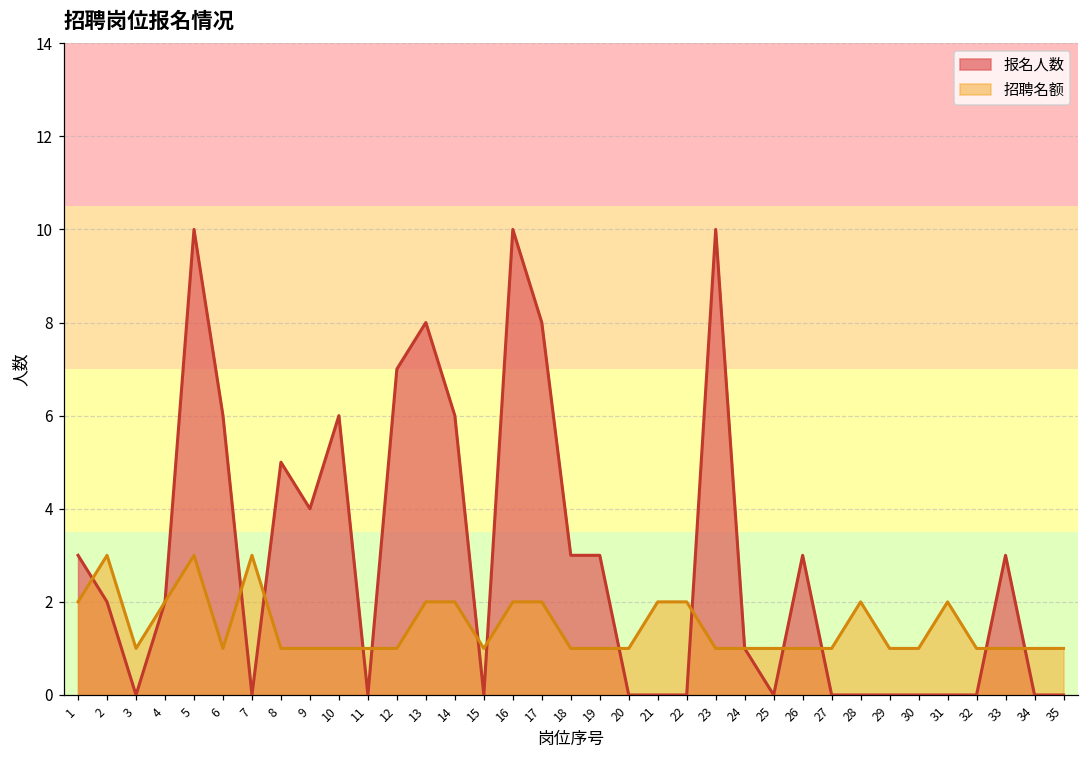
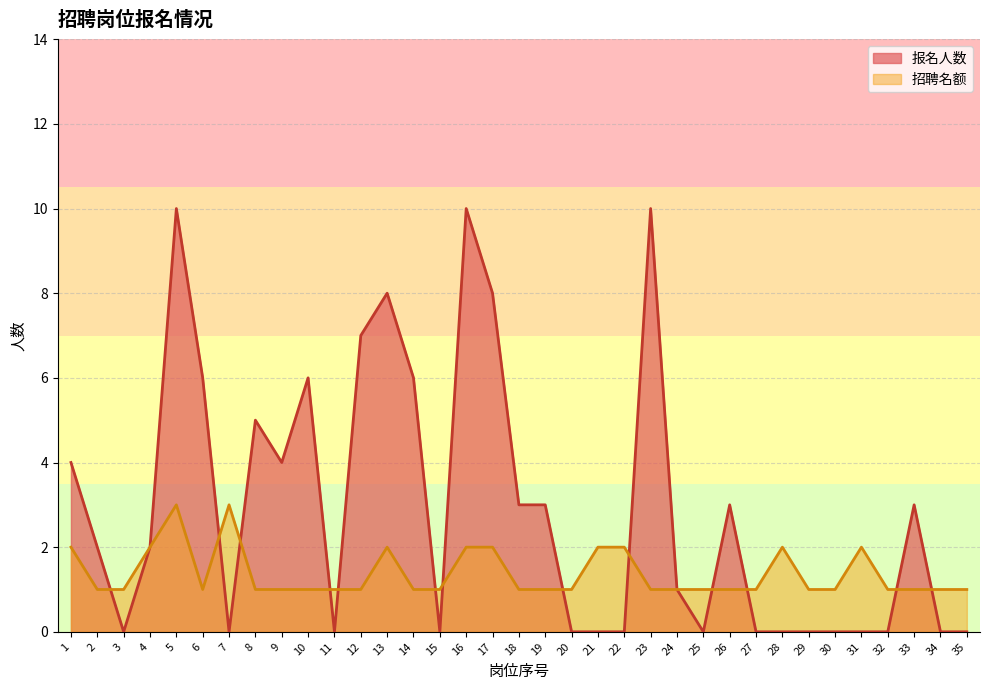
  {
    "报名人数": {
-     "1": 3,
+     "1": 4,
      "2": 2,
      "3": 0,
      "5": 10,
      "6": 6,
      "7": 0,
      "8": 5,
      "9": 4,
      "10": 6,
      "11": 0,
      "12": 7,
      "13": 8,
      "14": 6,
      "15": 0,
      "16": 10,
      "17": 8,
      "18": 3,
      "19": 3,
      "20": 0,
      "21": 0,
      "22": 0,
      "23": 10,
      "25": 0,
      "26": 3,
      "27": 0,
      "28": 0,
      "29": 0,
      "30": 0,
      "31": 0,
      "32": 0,
      "33": 3,
      "34": 0,
      "35": 0
    },
    "招聘名额": {
      "1": 2,
-     "2": 3,
+     "2": 1,
      "3": 1,
      "5": 3,
      "6": 1,
      "7": 3,
      "8": 1,
      "9": 1,
      "10": 1,
      "11": 1,
      "12": 1,
      "13": 2,
-     "14": 2,
+     "14": 1,
      "15": 1,
      "16": 2,
      "17": 2,
      "18": 1,
      "19": 1,
      "20": 1,
      "21": 2,
      "22": 2,
      "23": 1,
      "25": 1,
      "26": 1,
      "27": 1,
      "28": 2,
      "29": 1,
      "30": 1,
      "31": 2,
      "32": 1,
      "33": 1,
      "34": 1,
      "35": 1
    }
  }
